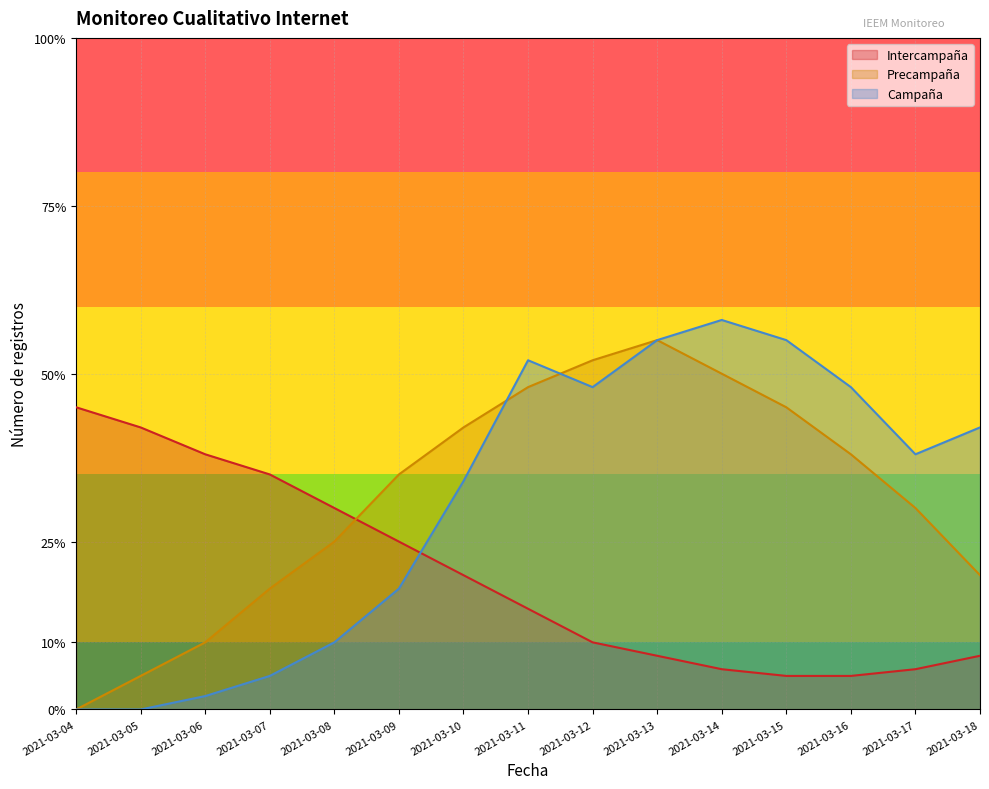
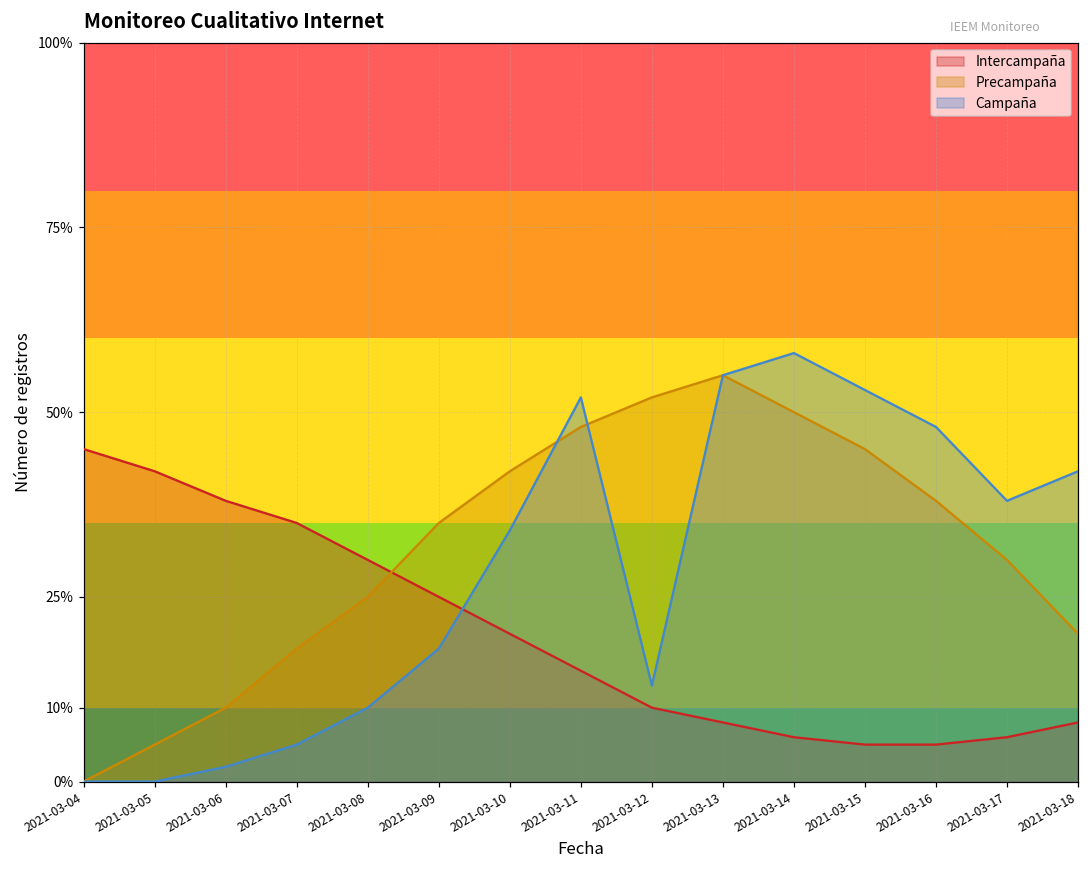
  {
    "Campaña": {
      "2021-03-05": "0%",
      "2021-03-06": "2%",
      "2021-03-07": "5%",
      "2021-03-08": "10%",
      "2021-03-09": "18%",
      "2021-03-10": "34%",
      "2021-03-11": "52%",
-     "2021-03-12": "48%",
+     "2021-03-12": "13%",
      "2021-03-14": "58%",
-     "2021-03-15": "55%",
+     "2021-03-15": "53%",
      "2021-03-16": "48%",
      "2021-03-17": "38%",
      "2021-03-18": "42%"
    }
  }
